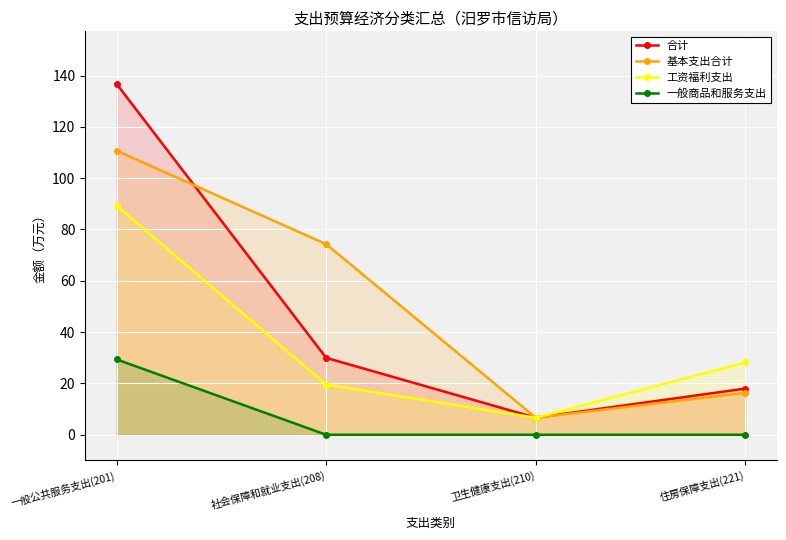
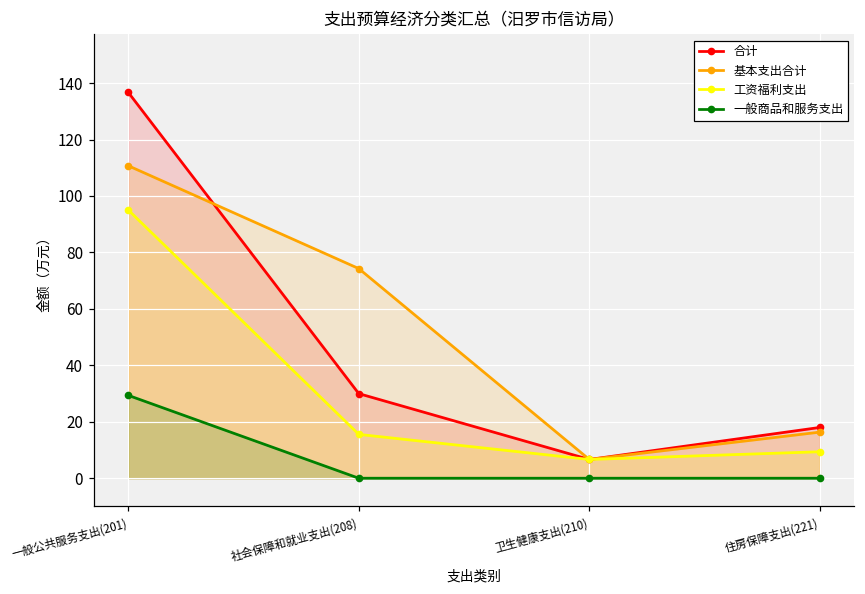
  {
    "合计": {
      "一般公共服务支出(201)": 137,
      "社会保障和就业支出(208)": 30,
      "住房保障支出(221)": 18
    },
    "基本支出合计": {
      "一般公共服务支出(201)": 111,
      "社会保障和就业支出(208)": 74,
      "住房保障支出(221)": 16
    },
    "工资福利支出": {
-     "一般公共服务支出(201)": 89,
-     "社会保障和就业支出(208)": 20,
-     "住房保障支出(221)": 28
+     "一般公共服务支出(201)": 95,
+     "社会保障和就业支出(208)": 16,
+     "住房保障支出(221)": 9
    },
    "一般商品和服务支出": {
      "一般公共服务支出(201)": 29,
      "社会保障和就业支出(208)": 0,
      "卫生健康支出(210)": 0,
      "住房保障支出(221)": 0
    }
  }
